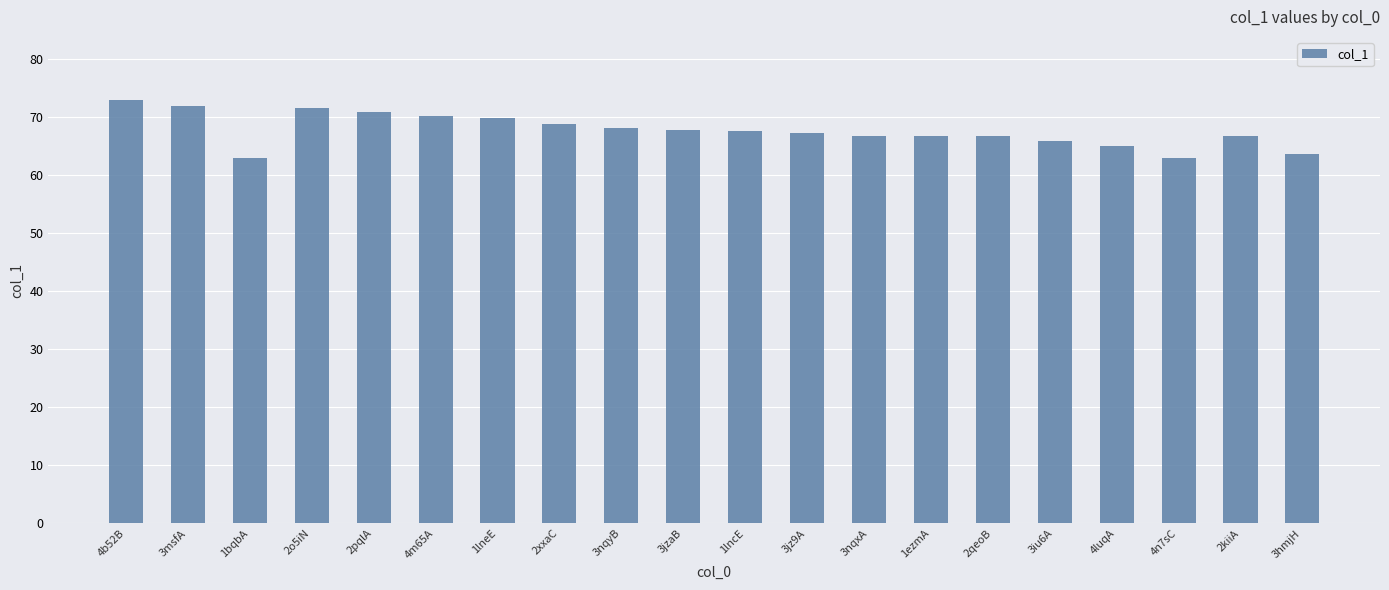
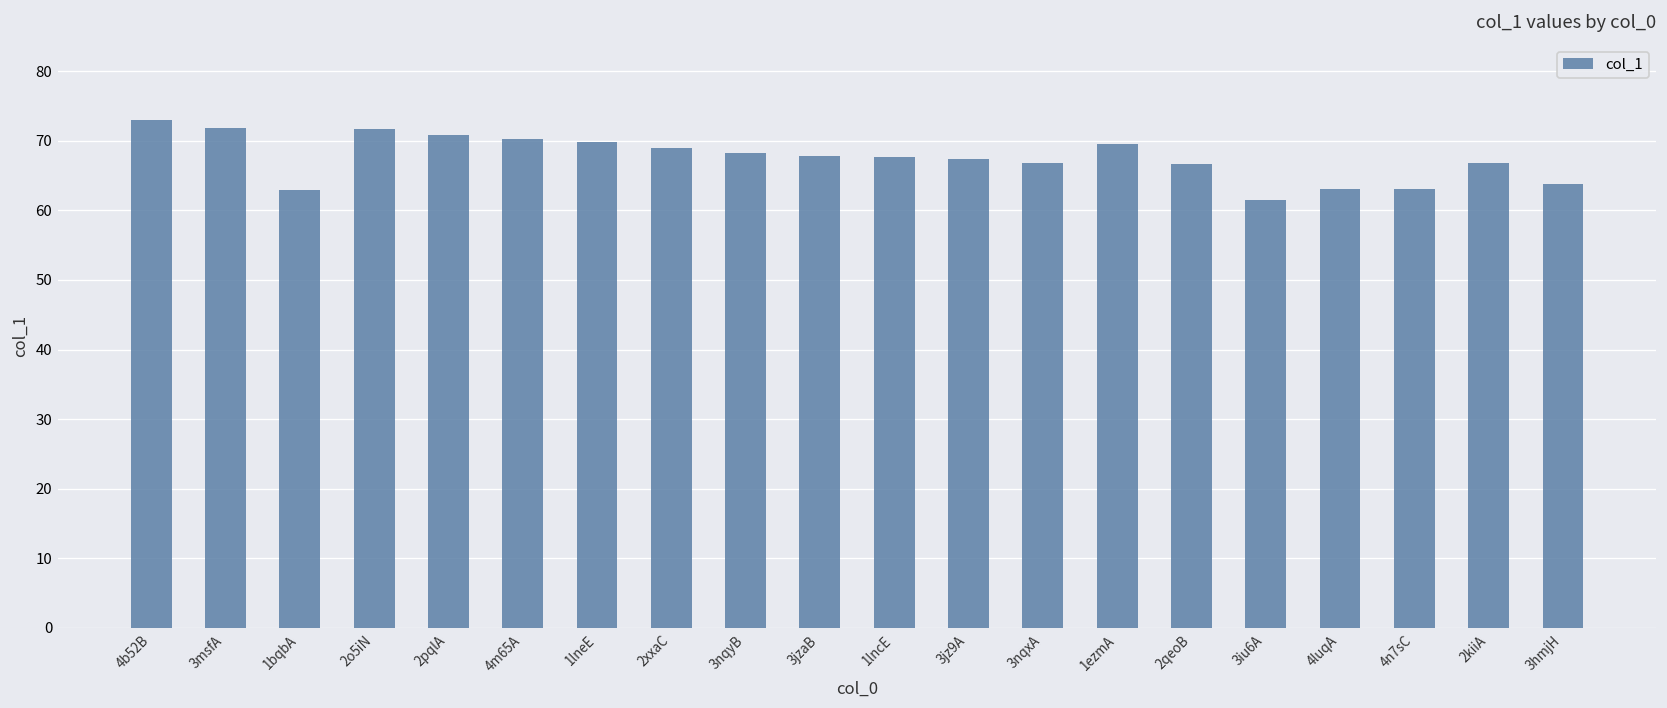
  {
    "4b52B": 73,
    "3msfA": 72,
    "1bqbA": 63,
    "2o5iN": 72,
    "2pqlA": 71,
    "4m65A": 70,
    "1lneE": 70,
    "2xxaC": 69,
    "3nqyB": 68,
    "3jzaB": 68,
    "1lncE": 68,
    "3jz9A": 67,
    "3nqxA": 67,
-   "1ezmA": 67,
+   "1ezmA": 70,
    "2qeoB": 67,
-   "3iu6A": 66,
-   "4luqA": 65,
+   "3iu6A": 61,
+   "4luqA": 63,
    "4n7sC": 63,
    "2kiiA": 67,
    "3hmjH": 64
  }
